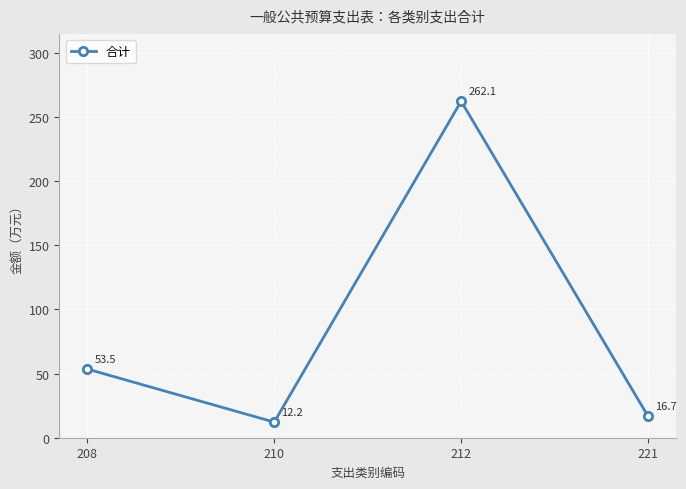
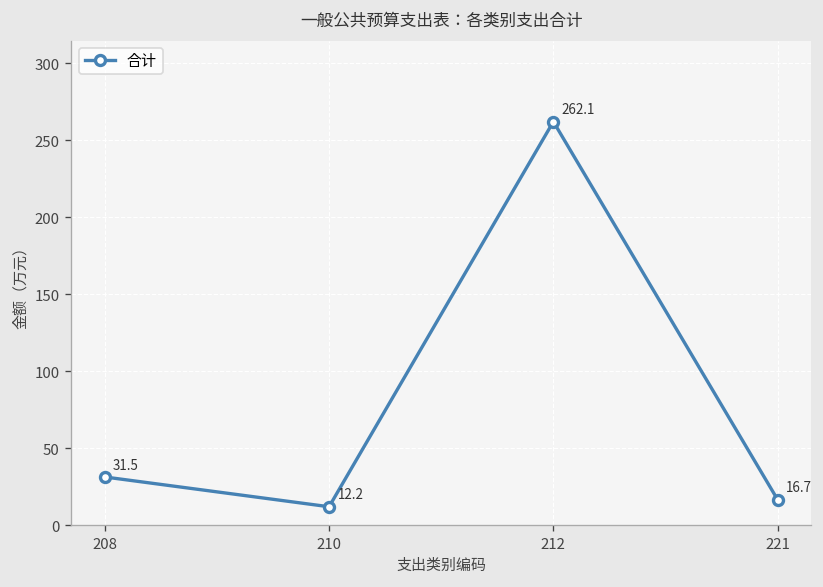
  {
-   "208": 53.5,
+   "208": 31.5,
    "210": 12.2,
    "212": 262.1,
    "221": 16.7
  }
